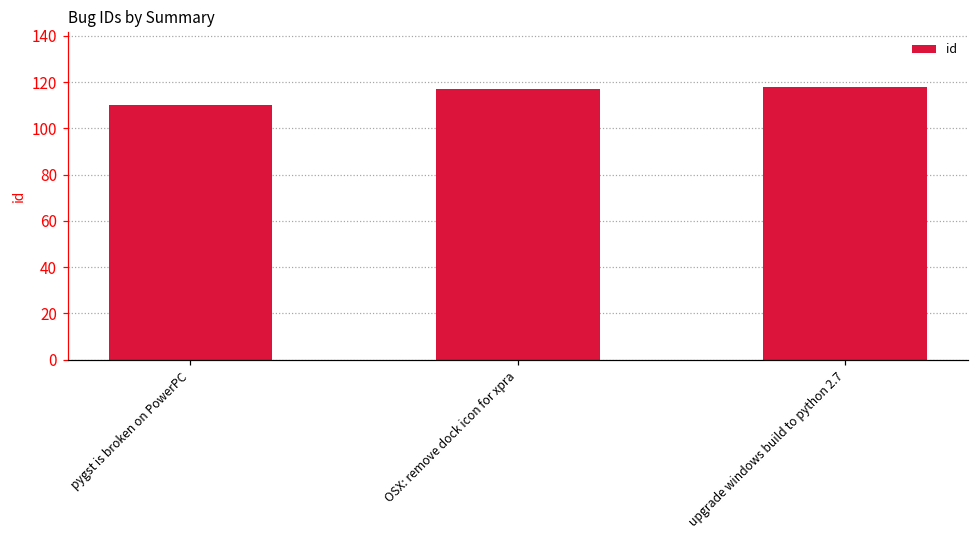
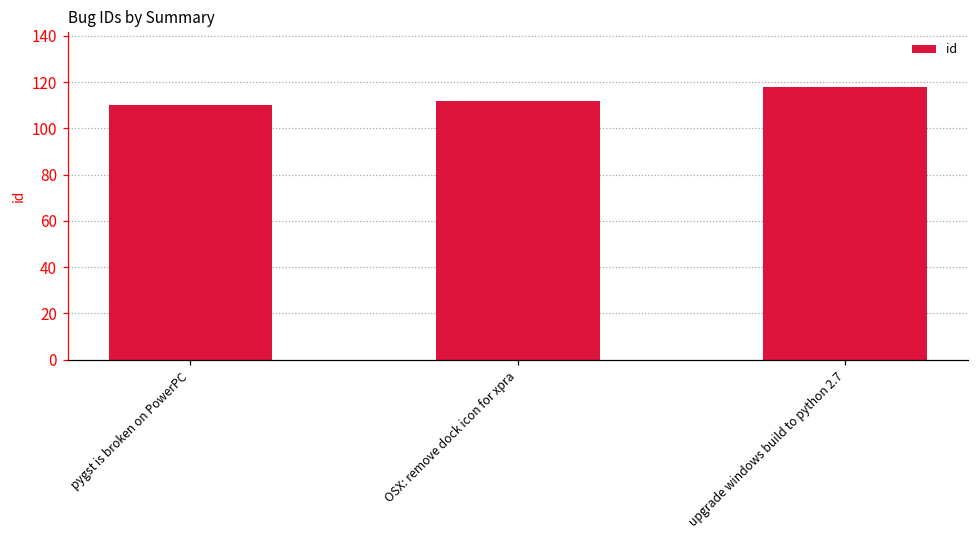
  {
    "pygst is broken on PowerPC": 110,
-   "OSX: remove dock icon for xpra": 117,
+   "OSX: remove dock icon for xpra": 112,
    "upgrade windows build to python 2.7": 118
  }
